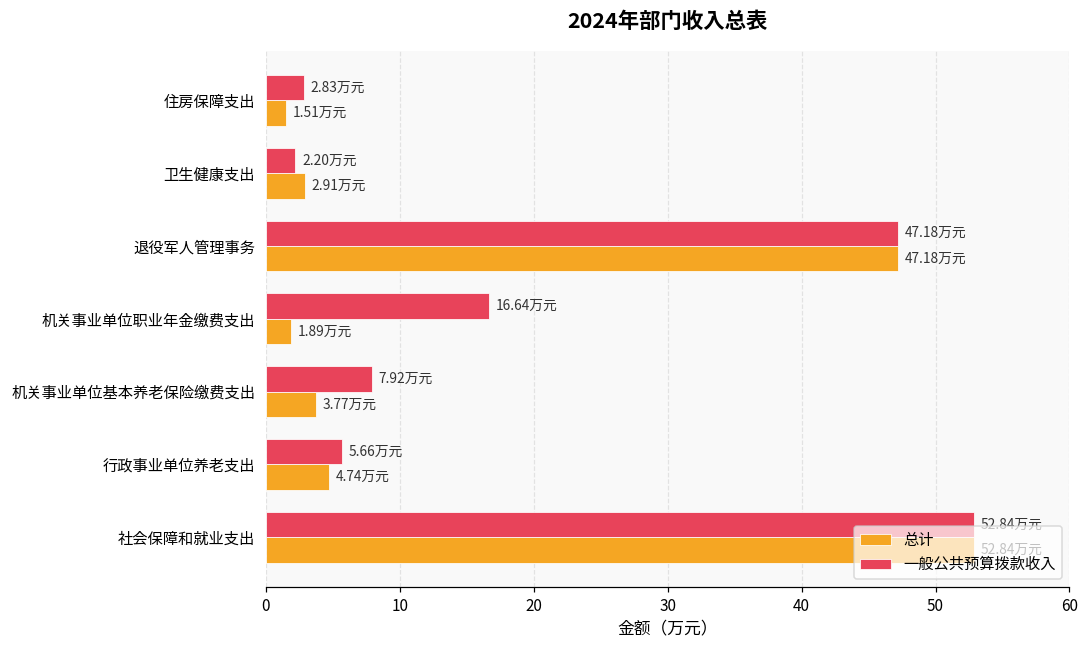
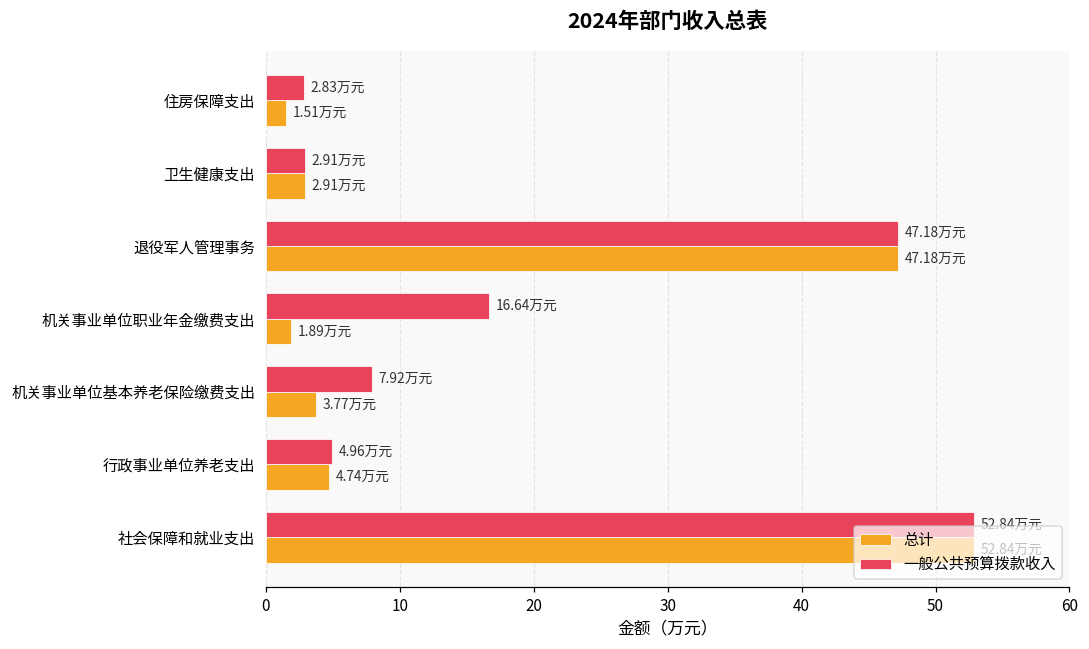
  {
    "总计": {
      "住房保障支出": 1.51,
      "卫生健康支出": 2.91,
      "退役军人管理事务": 47.18,
      "机关事业单位职业年金缴费支出": 1.89,
      "机关事业单位基本养老保险缴费支出": 3.77,
      "行政事业单位养老支出": 4.74
    },
    "一般公共预算拨款收入": {
      "住房保障支出": 2.83,
-     "卫生健康支出": 2.20,
+     "卫生健康支出": 2.91,
      "退役军人管理事务": 47.18,
      "机关事业单位职业年金缴费支出": 16.64,
      "机关事业单位基本养老保险缴费支出": 7.92,
-     "行政事业单位养老支出": 5.66
+     "行政事业单位养老支出": 4.96
    }
  }
